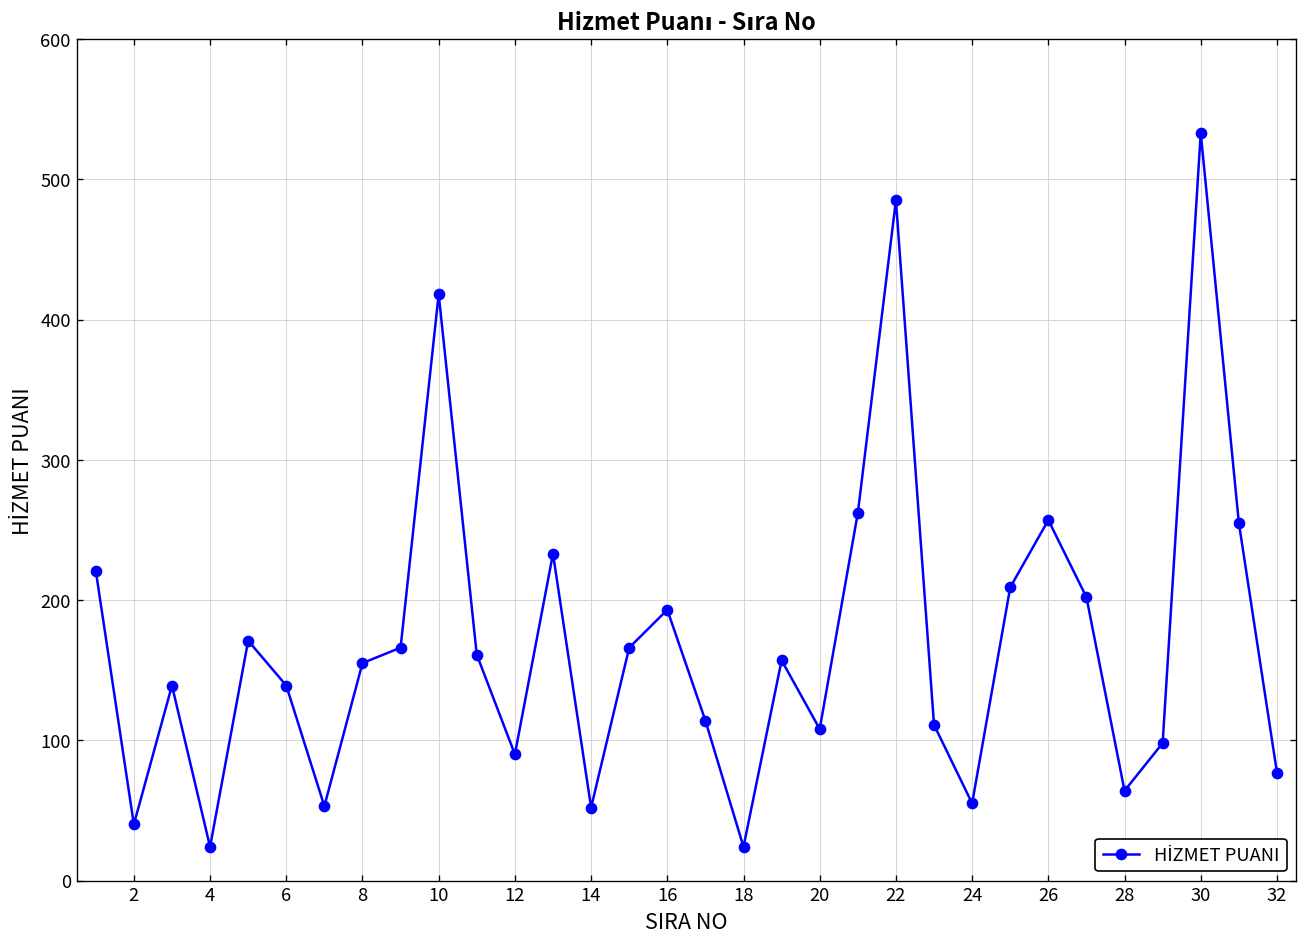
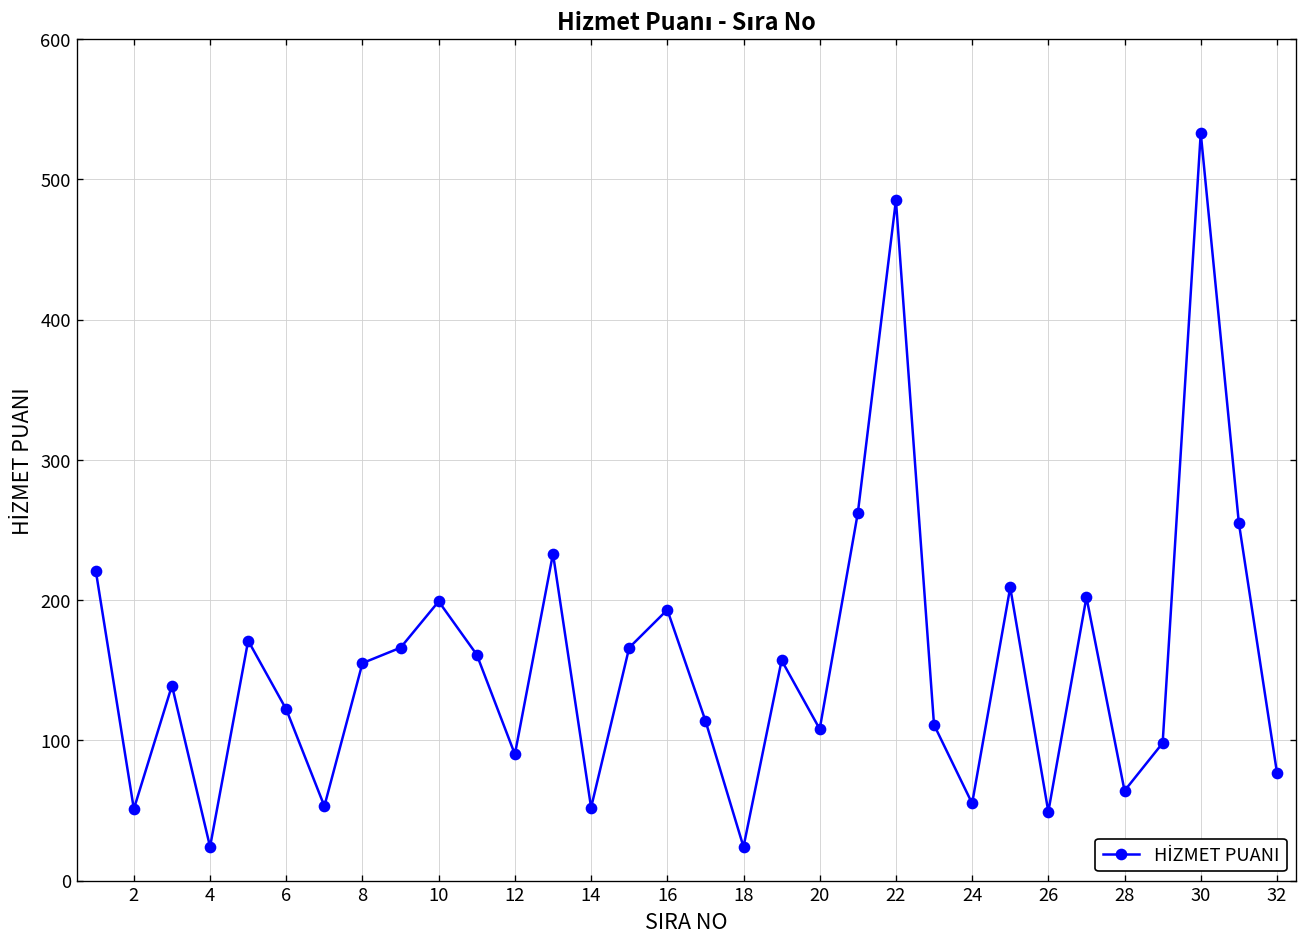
  {
-   "2": 40,
+   "2": 51,
    "4": 24,
-   "6": 139,
+   "6": 122,
    "8": 155,
-   "10": 418,
+   "10": 199,
    "12": 90,
    "14": 52,
    "16": 193,
    "18": 24,
    "20": 108,
    "22": 485,
    "24": 55,
-   "26": 257,
+   "26": 49,
    "28": 64,
    "30": 533,
    "32": 77
  }
